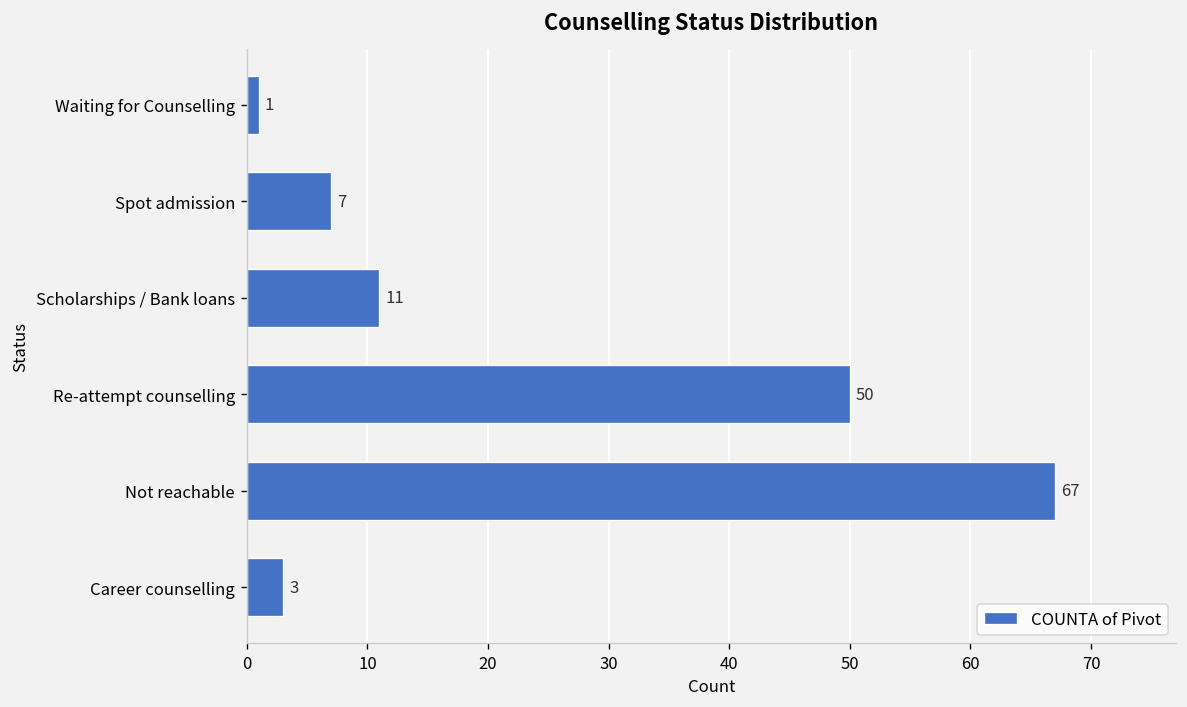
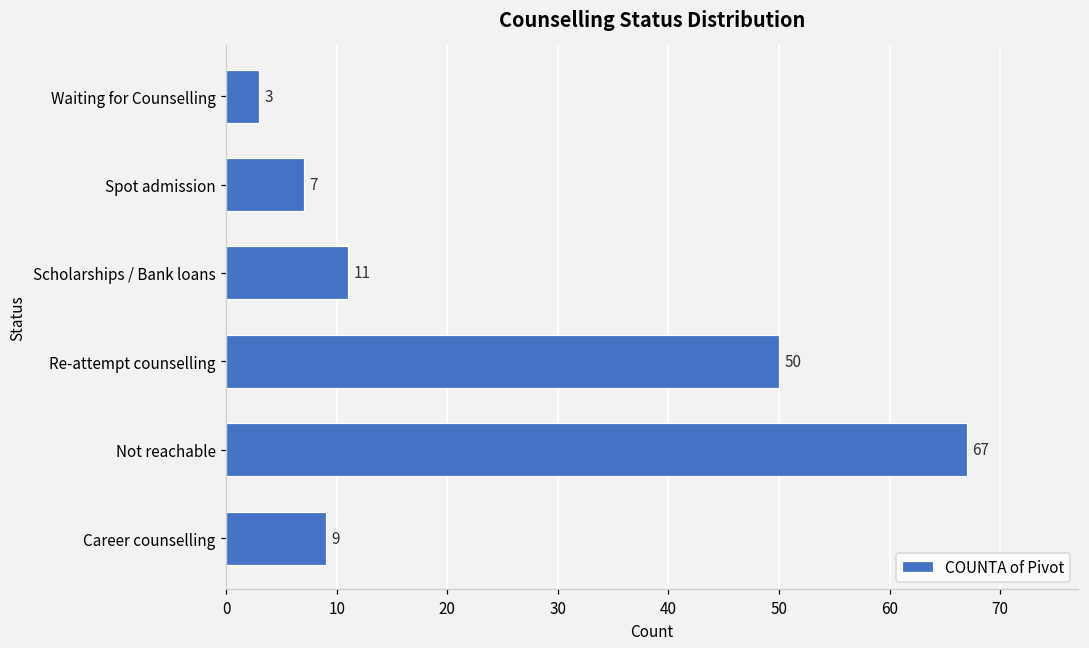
  {
-   "Waiting for Counselling": 1,
+   "Waiting for Counselling": 3,
    "Spot admission": 7,
    "Scholarships / Bank loans": 11,
    "Re-attempt counselling": 50,
    "Not reachable": 67,
-   "Career counselling": 3
+   "Career counselling": 9
  }
